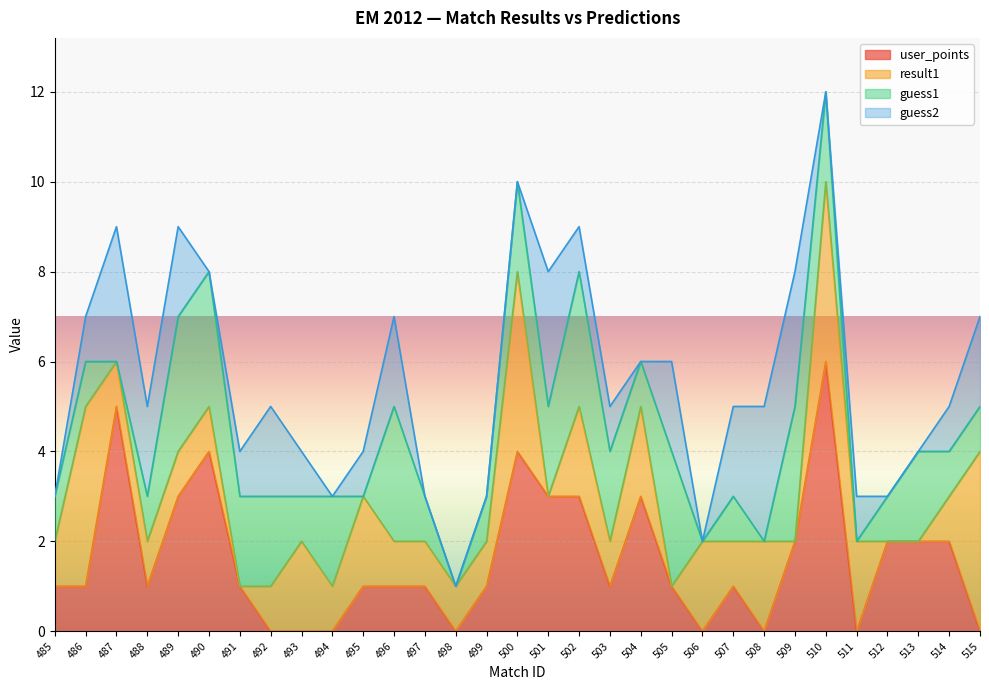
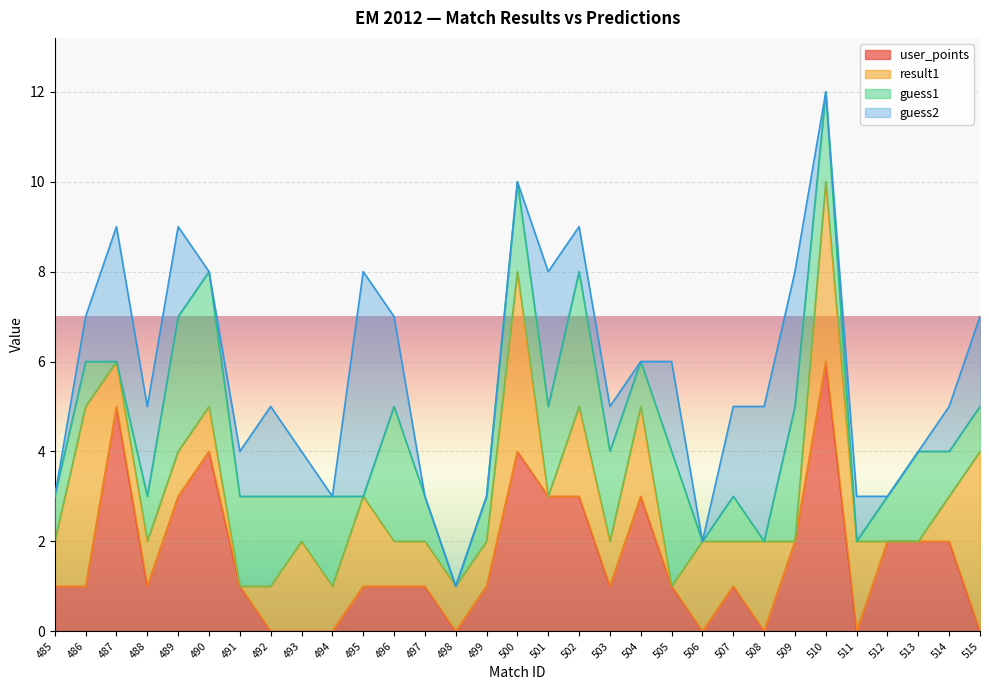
  {
    "user_points": {
      "485": 1,
      "486": 1,
      "487": 5,
      "488": 1,
      "489": 3,
      "490": 4,
      "492": 0,
      "493": 0,
      "494": 0,
      "495": 1,
      "496": 1,
      "497": 1,
      "498": 0,
      "499": 1,
      "500": 4,
      "502": 3,
      "503": 1,
      "504": 3,
      "506": 0,
      "507": 1,
      "508": 0,
      "510": 6,
      "511": 0,
      "514": 2,
      "515": 0
    },
    "result1": {
      "485": 1,
      "486": 4,
      "488": 1,
      "489": 1,
      "490": 1,
      "492": 1,
      "493": 2,
      "494": 1,
      "496": 1,
      "497": 1,
      "499": 1,
      "500": 4,
      "502": 2,
      "503": 1,
      "504": 2,
      "507": 1,
      "510": 4,
      "514": 1,
      "515": 4
    },
    "guess1": {
      "486": 1,
      "488": 1,
      "489": 3,
      "491": 2,
      "492": 2,
      "493": 1,
      "496": 3,
      "501": 2,
      "502": 3,
      "503": 2,
      "505": 3,
      "507": 1,
      "509": 3,
      "514": 1,
      "515": 1
    },
    "guess2": {
      "486": 1,
      "487": 3,
      "488": 2,
      "489": 2,
      "491": 1,
      "492": 2,
      "493": 1,
-     "495": 1,
+     "495": 5,
      "496": 2,
      "501": 3,
      "502": 1,
      "503": 1,
      "505": 2,
      "507": 2,
      "508": 3,
      "509": 3,
      "511": 1,
      "514": 1,
      "515": 2
    }
  }
